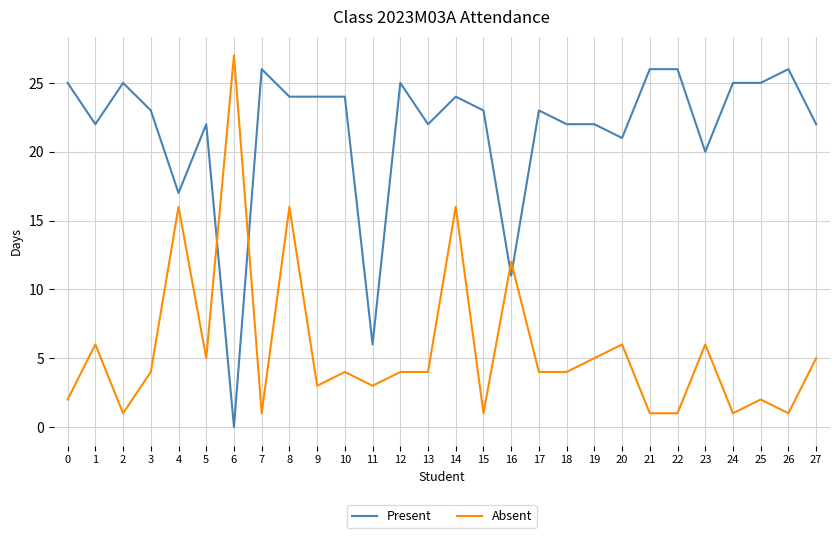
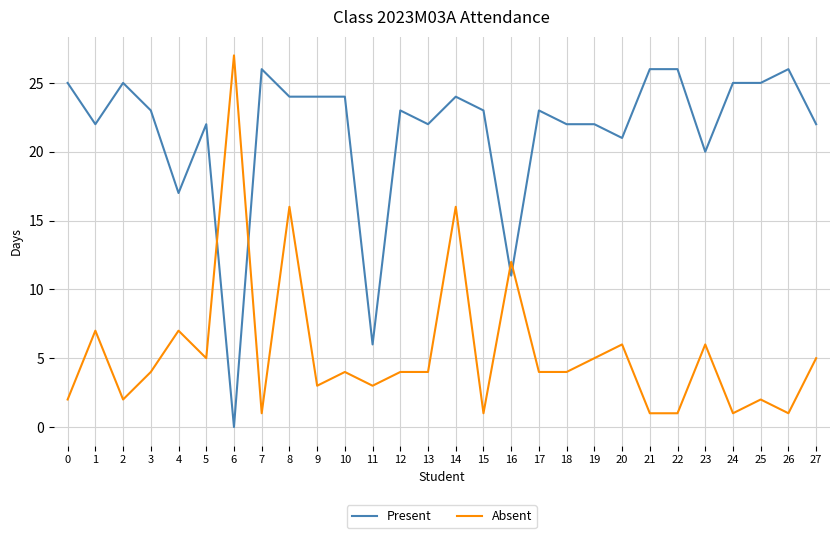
  {
    "Present": {
      "0": 25,
      "1": 22,
      "2": 25,
      "3": 23,
      "4": 17,
      "5": 22,
      "6": 0,
      "7": 26,
      "8": 24,
      "9": 24,
      "10": 24,
      "11": 6,
-     "12": 25,
+     "12": 23,
      "13": 22,
      "14": 24,
      "15": 23,
      "16": 11,
      "17": 23,
      "18": 22,
      "19": 22,
      "20": 21,
      "21": 26,
      "22": 26,
      "23": 20,
      "24": 25,
      "25": 25,
      "26": 26,
      "27": 22
    },
    "Absent": {
      "0": 2,
-     "1": 6,
-     "2": 1,
+     "1": 7,
+     "2": 2,
      "3": 4,
-     "4": 16,
+     "4": 7,
      "5": 5,
      "6": 27,
      "7": 1,
      "8": 16,
      "9": 3,
      "10": 4,
      "11": 3,
      "12": 4,
      "13": 4,
      "14": 16,
      "15": 1,
      "16": 12,
      "17": 4,
      "18": 4,
      "19": 5,
      "20": 6,
      "21": 1,
      "22": 1,
      "23": 6,
      "24": 1,
      "25": 2,
      "26": 1,
      "27": 5
    }
  }
